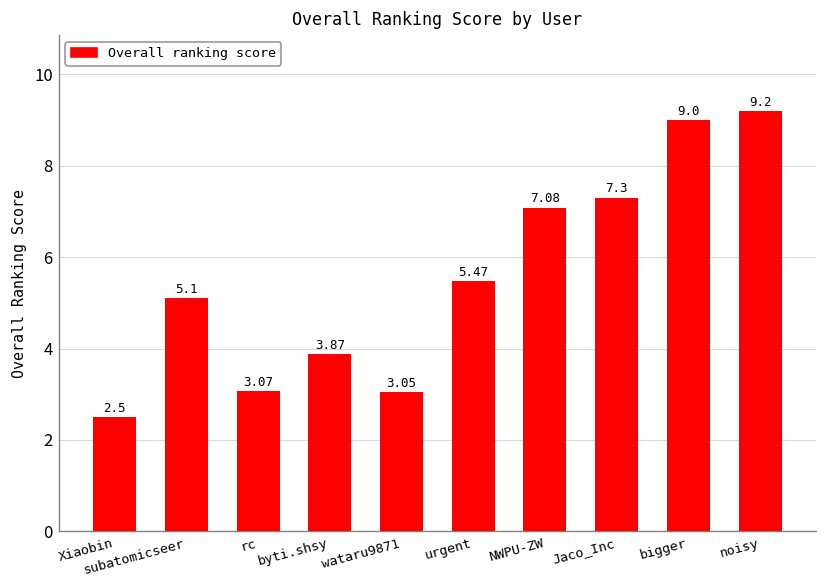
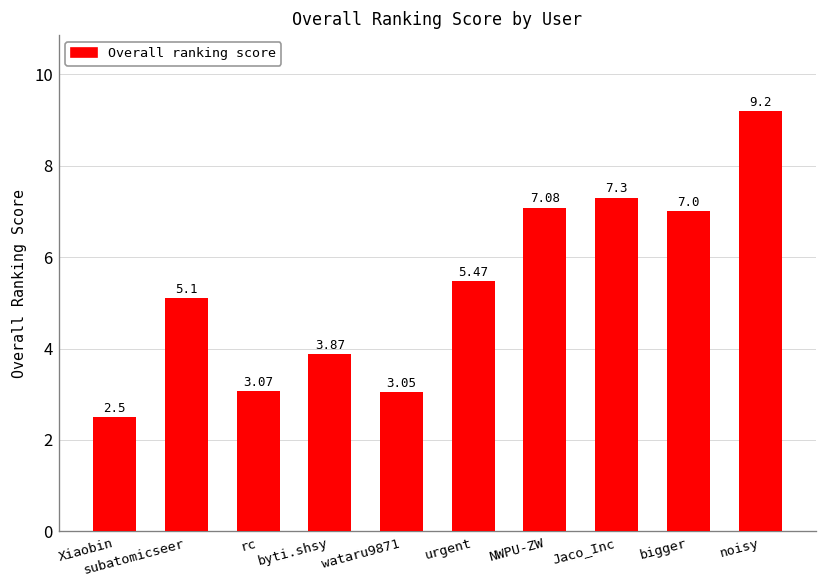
  {
    "Xiaobin": 2.5,
    "subatomicseer": 5.1,
    "rc": 3.07,
    "byti.shsy": 3.87,
    "wataru9871": 3.05,
    "urgent": 5.47,
    "NWPU-ZW": 7.08,
    "Jaco_Inc": 7.3,
-   "bigger": 9.0,
+   "bigger": 7.0,
    "noisy": 9.2
  }
